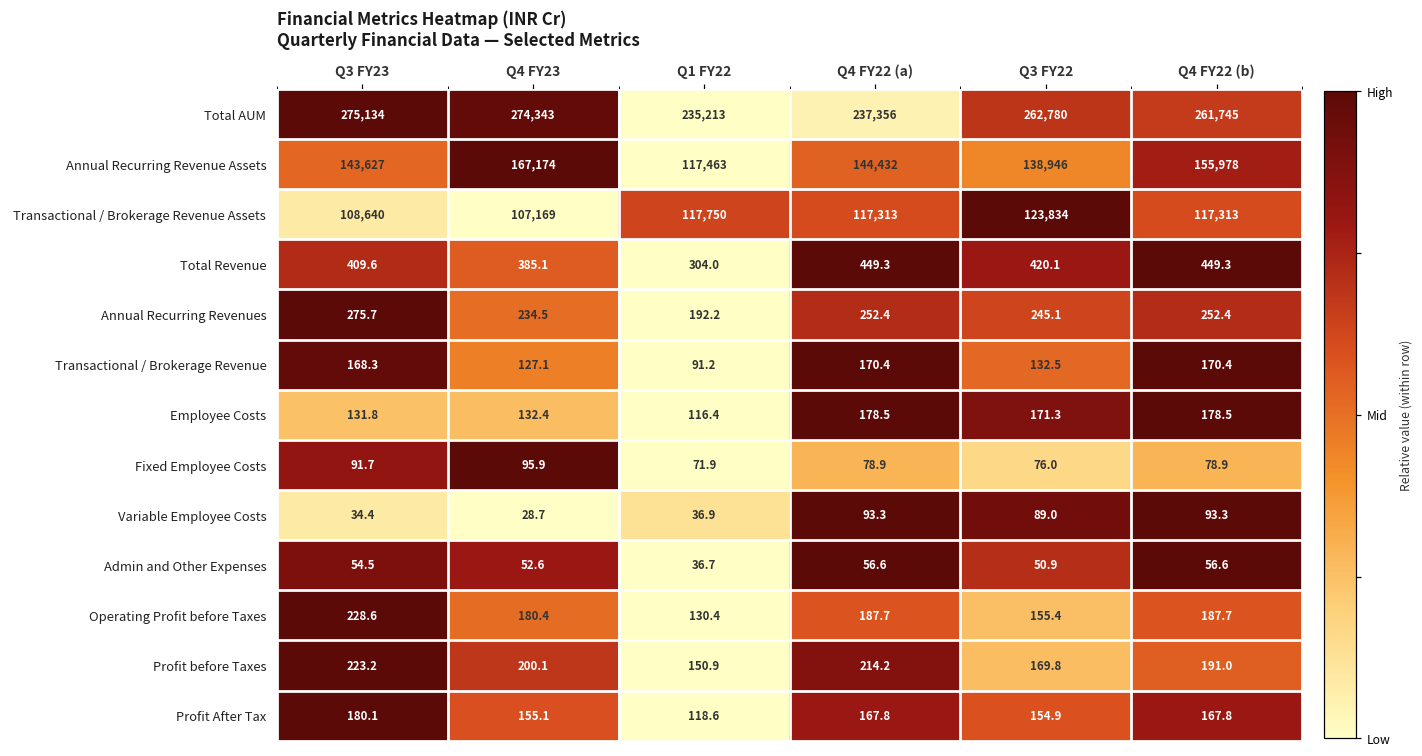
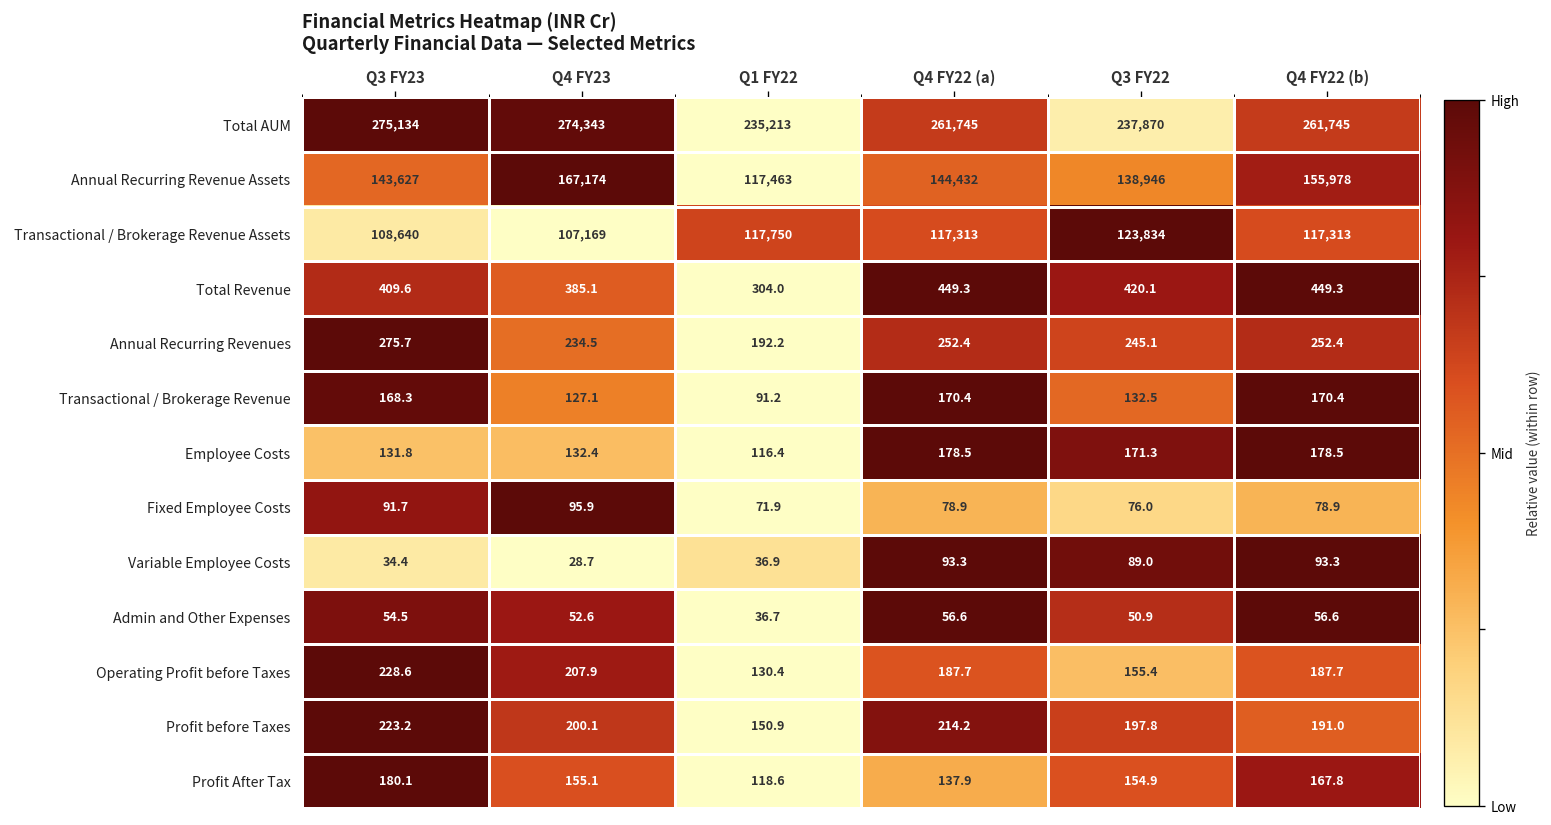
  {
    "Total AUM": {
      "Q3 FY23": "275,134",
      "Q4 FY23": "274,343",
      "Q1 FY22": "235,213",
-     "Q4 FY22 (a)": "237,356",
-     "Q3 FY22": "262,780",
+     "Q4 FY22 (a)": "261,745",
+     "Q3 FY22": "237,870",
      "Q4 FY22 (b)": "261,745"
    },
    "Annual Recurring Revenue Assets": {
      "Q3 FY23": "143,627",
      "Q4 FY23": "167,174",
      "Q1 FY22": "117,463",
      "Q4 FY22 (a)": "144,432",
      "Q3 FY22": "138,946",
      "Q4 FY22 (b)": "155,978"
    },
    "Transactional / Brokerage Revenue Assets": {
      "Q3 FY23": "108,640",
      "Q4 FY23": "107,169",
      "Q1 FY22": "117,750",
      "Q4 FY22 (a)": "117,313",
      "Q3 FY22": "123,834",
      "Q4 FY22 (b)": "117,313"
    },
    "Total Revenue": {
      "Q3 FY23": "409.6",
      "Q4 FY23": "385.1",
      "Q1 FY22": "304.0",
      "Q4 FY22 (a)": "449.3",
      "Q3 FY22": "420.1",
      "Q4 FY22 (b)": "449.3"
    },
    "Annual Recurring Revenues": {
      "Q3 FY23": "275.7",
      "Q4 FY23": "234.5",
      "Q1 FY22": "192.2",
      "Q4 FY22 (a)": "252.4",
      "Q3 FY22": "245.1",
      "Q4 FY22 (b)": "252.4"
    },
    "Transactional / Brokerage Revenue": {
      "Q3 FY23": "168.3",
      "Q4 FY23": "127.1",
      "Q1 FY22": "91.2",
      "Q4 FY22 (a)": "170.4",
      "Q3 FY22": "132.5",
      "Q4 FY22 (b)": "170.4"
    },
    "Employee Costs": {
      "Q3 FY23": "131.8",
      "Q4 FY23": "132.4",
      "Q1 FY22": "116.4",
      "Q4 FY22 (a)": "178.5",
      "Q3 FY22": "171.3",
      "Q4 FY22 (b)": "178.5"
    },
    "Fixed Employee Costs": {
      "Q3 FY23": "91.7",
      "Q4 FY23": "95.9",
      "Q1 FY22": "71.9",
      "Q4 FY22 (a)": "78.9",
      "Q3 FY22": "76.0",
      "Q4 FY22 (b)": "78.9"
    },
    "Variable Employee Costs": {
      "Q3 FY23": "34.4",
      "Q4 FY23": "28.7",
      "Q1 FY22": "36.9",
      "Q4 FY22 (a)": "93.3",
      "Q3 FY22": "89.0",
      "Q4 FY22 (b)": "93.3"
    },
    "Admin and Other Expenses": {
      "Q3 FY23": "54.5",
      "Q4 FY23": "52.6",
      "Q1 FY22": "36.7",
      "Q4 FY22 (a)": "56.6",
      "Q3 FY22": "50.9",
      "Q4 FY22 (b)": "56.6"
    },
    "Operating Profit before Taxes": {
      "Q3 FY23": "228.6",
-     "Q4 FY23": "180.4",
+     "Q4 FY23": "207.9",
      "Q1 FY22": "130.4",
      "Q4 FY22 (a)": "187.7",
      "Q3 FY22": "155.4",
      "Q4 FY22 (b)": "187.7"
    },
    "Profit before Taxes": {
      "Q3 FY23": "223.2",
      "Q4 FY23": "200.1",
      "Q1 FY22": "150.9",
      "Q4 FY22 (a)": "214.2",
-     "Q3 FY22": "169.8",
+     "Q3 FY22": "197.8",
      "Q4 FY22 (b)": "191.0"
    },
    "Profit After Tax": {
      "Q3 FY23": "180.1",
      "Q4 FY23": "155.1",
      "Q1 FY22": "118.6",
-     "Q4 FY22 (a)": "167.8",
+     "Q4 FY22 (a)": "137.9",
      "Q3 FY22": "154.9",
      "Q4 FY22 (b)": "167.8"
    }
  }
